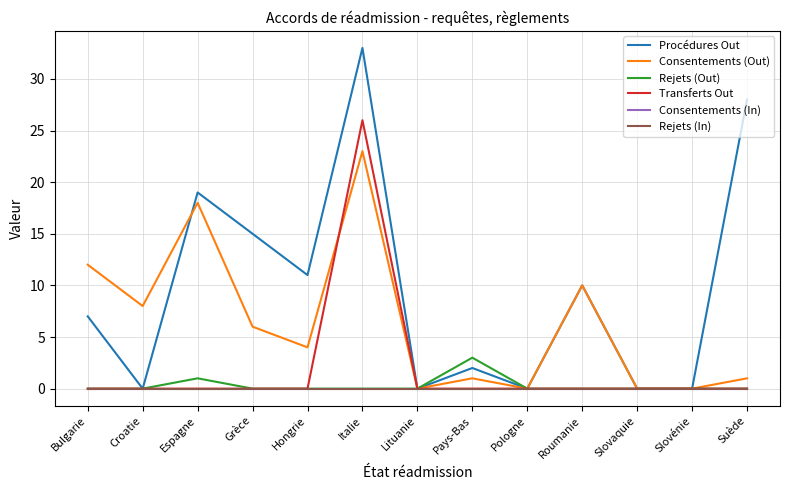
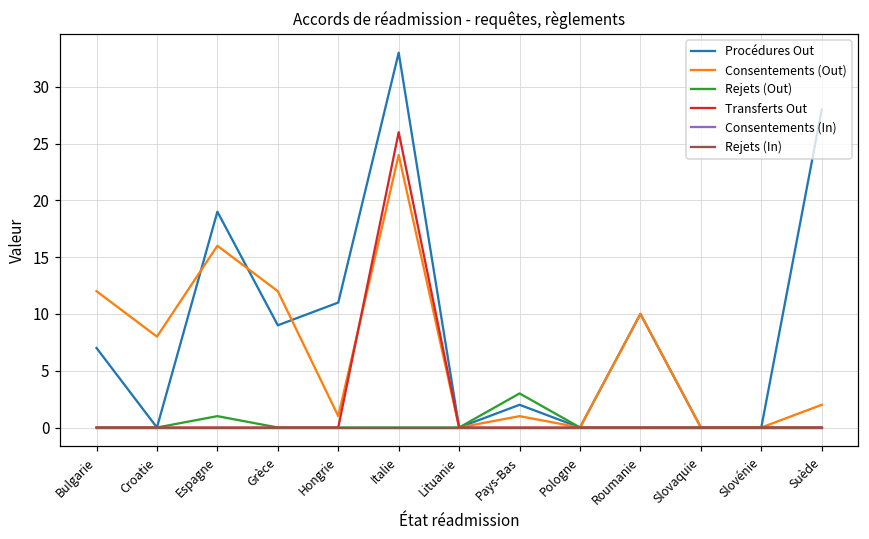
  {
    "Procédures Out": {
      "Bulgarie": 7,
      "Espagne": 19,
-     "Grèce": 15,
+     "Grèce": 9,
      "Hongrie": 11,
      "Italie": 33,
      "Pays-Bas": 2
    },
    "Consentements (Out)": {
      "Bulgarie": 12,
      "Croatie": 8,
-     "Espagne": 18,
-     "Grèce": 6,
-     "Hongrie": 4,
-     "Italie": 23,
+     "Espagne": 16,
+     "Grèce": 12,
+     "Hongrie": 1,
+     "Italie": 24,
      "Pays-Bas": 1,
-     "Suède": 1
+     "Suède": 2
    },
    "Rejets (Out)": {
      "Espagne": 1,
      "Pays-Bas": 3
    },
    "Transferts Out": {
      "Italie": 26
    }
  }
